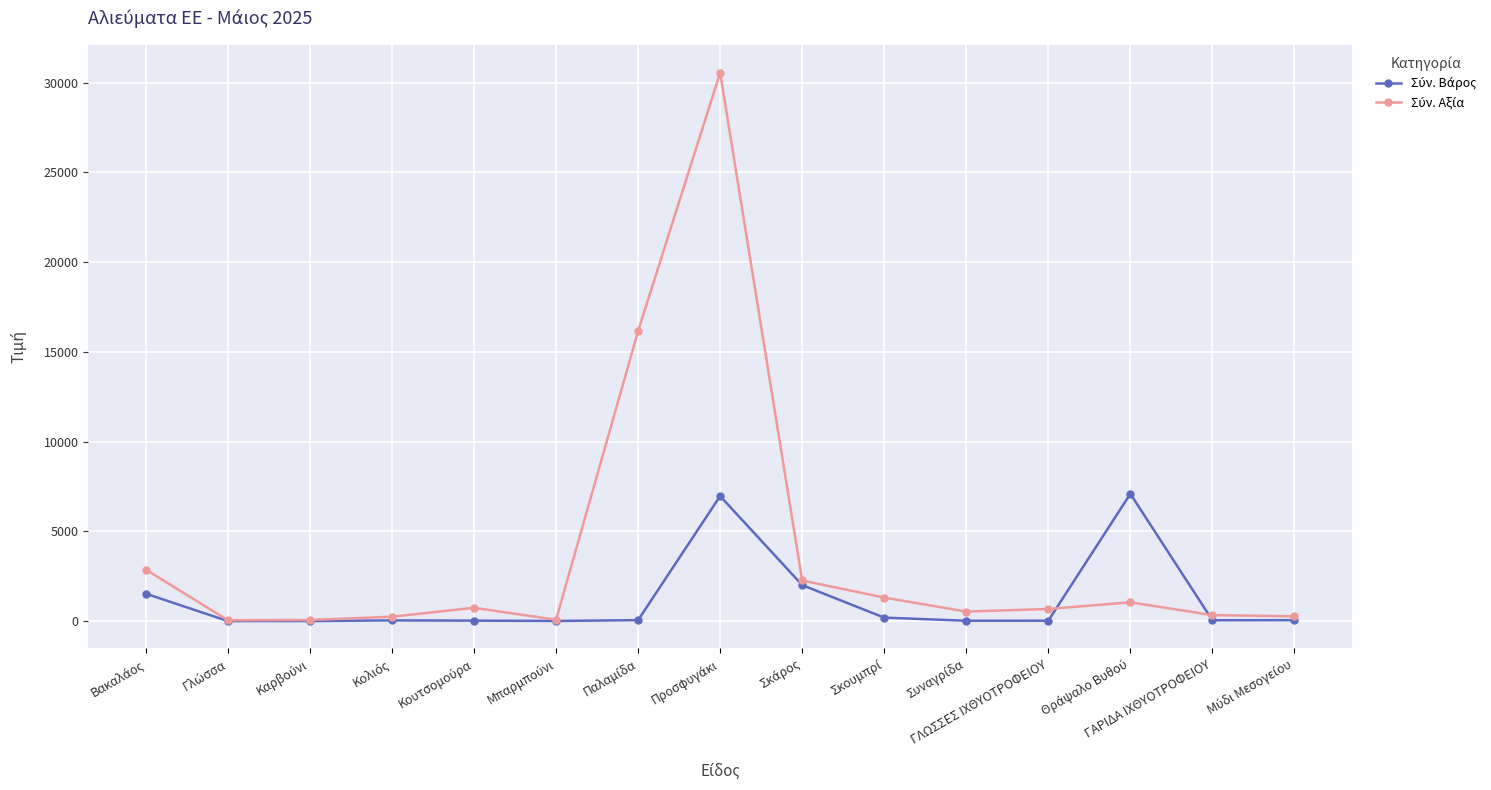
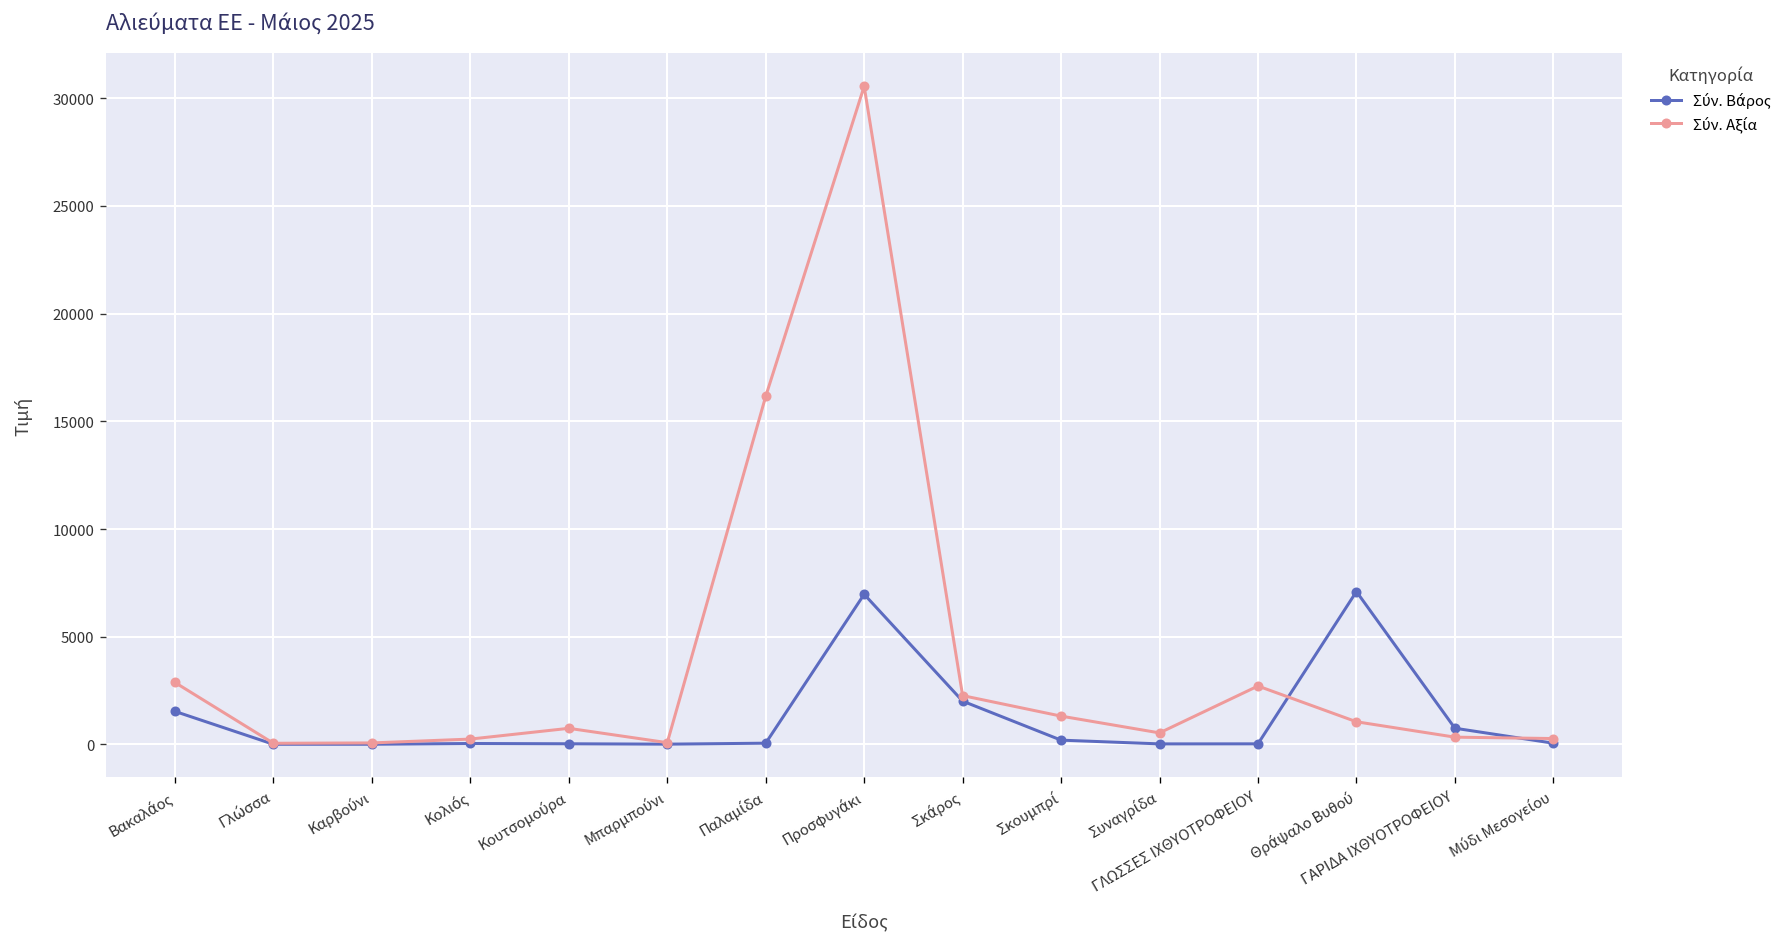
  {
    "Σύν. Βάρος": {
      "Βακαλάος": 1500,
      "Κολιός": 0,
      "Κουτσομούρα": 0,
      "Παλαμίδα": 100,
      "Προσφυγάκι": 7000,
      "Σκάρος": 2000,
      "Σκουμπρί": 200,
      "Συναγρίδα": 0,
      "ΓΛΩΣΣΕΣ ΙΧΘΥΟΤΡΟΦΕΙΟΥ": 0,
      "Θράψαλο Βυθού": 7100,
-     "ΓΑΡΙΔΑ ΙΧΘΥΟΤΡΟΦΕΙΟΥ": 0,
+     "ΓΑΡΙΔΑ ΙΧΘΥΟΤΡΟΦΕΙΟΥ": 700,
      "Μύδι Μεσογείου": 100
    },
    "Σύν. Αξία": {
      "Βακαλάος": 2900,
      "Κολιός": 200,
      "Κουτσομούρα": 700,
      "Παλαμίδα": 16200,
      "Προσφυγάκι": 30600,
      "Σκάρος": 2300,
      "Σκουμπρί": 1300,
      "Συναγρίδα": 500,
-     "ΓΛΩΣΣΕΣ ΙΧΘΥΟΤΡΟΦΕΙΟΥ": 700,
+     "ΓΛΩΣΣΕΣ ΙΧΘΥΟΤΡΟΦΕΙΟΥ": 2700,
      "Θράψαλο Βυθού": 1000,
      "ΓΑΡΙΔΑ ΙΧΘΥΟΤΡΟΦΕΙΟΥ": 300,
      "Μύδι Μεσογείου": 300
    }
  }
